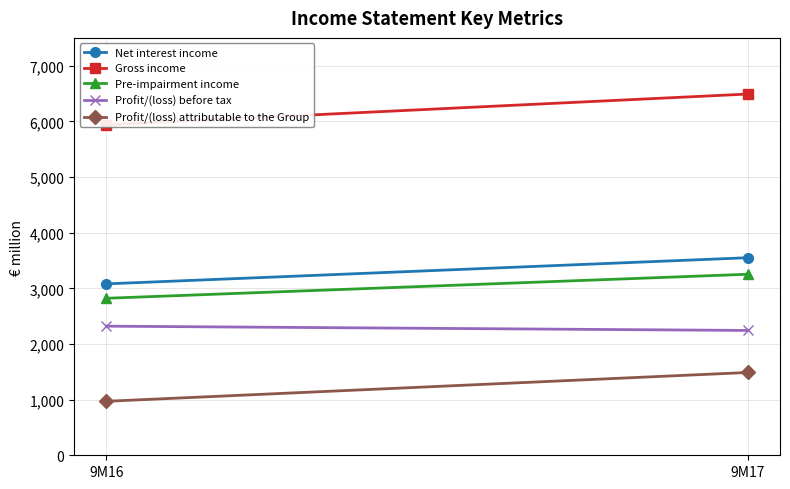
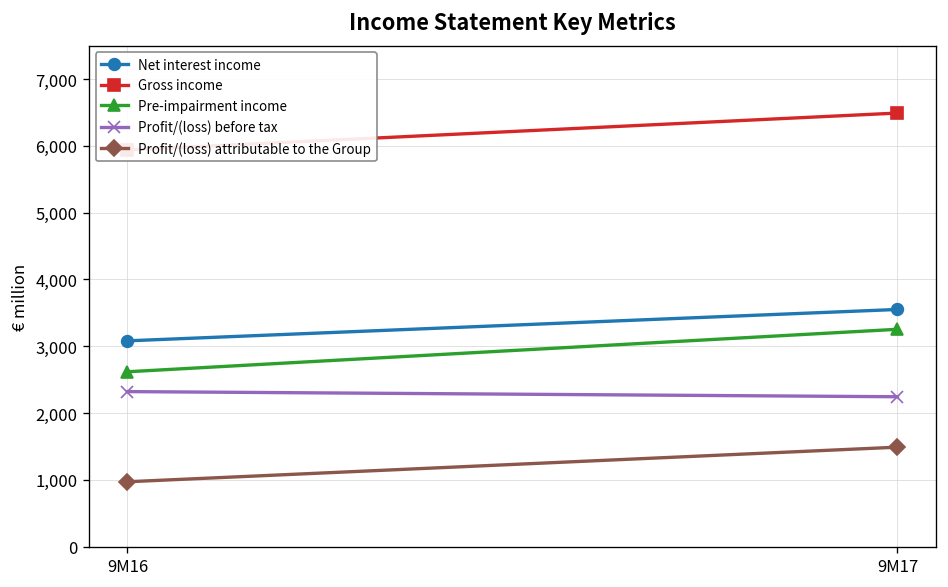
  {
    "Net interest income": {
      "9M16": "3,100",
      "9M17": "3,600"
    },
    "Gross income": {
      "9M17": "6,500"
    },
    "Pre-impairment income": {
-     "9M16": "2,800",
+     "9M16": "2,600",
      "9M17": "3,300"
    },
    "Profit/(loss) before tax": {
      "9M16": "2,300",
      "9M17": "2,200"
    },
    "Profit/(loss) attributable to the Group": {
      "9M16": "1,000",
      "9M17": "1,500"
    }
  }
